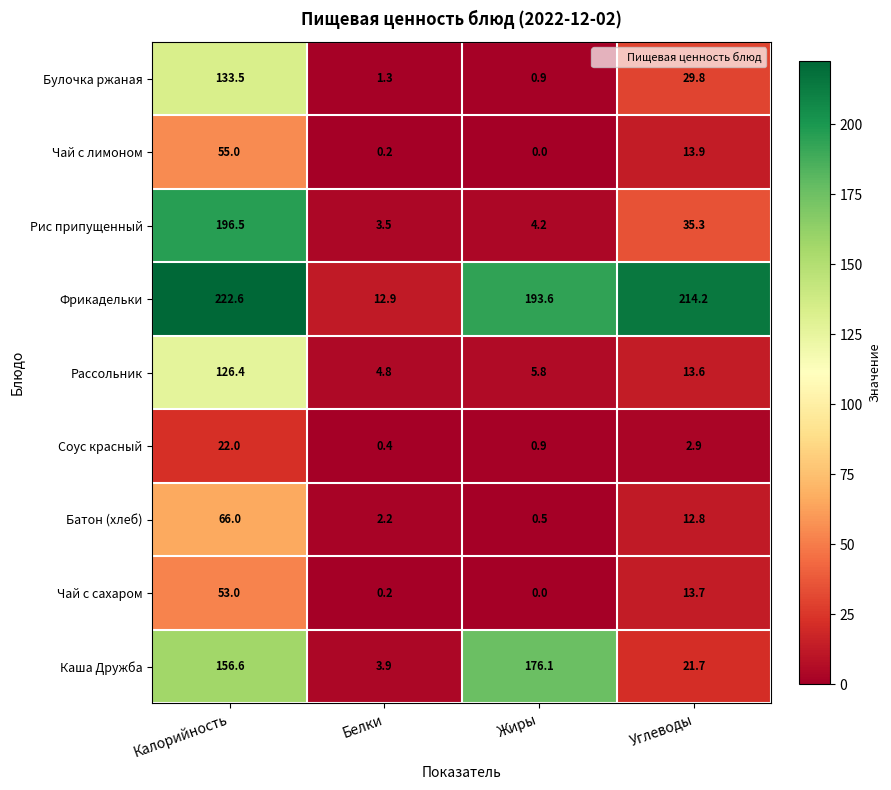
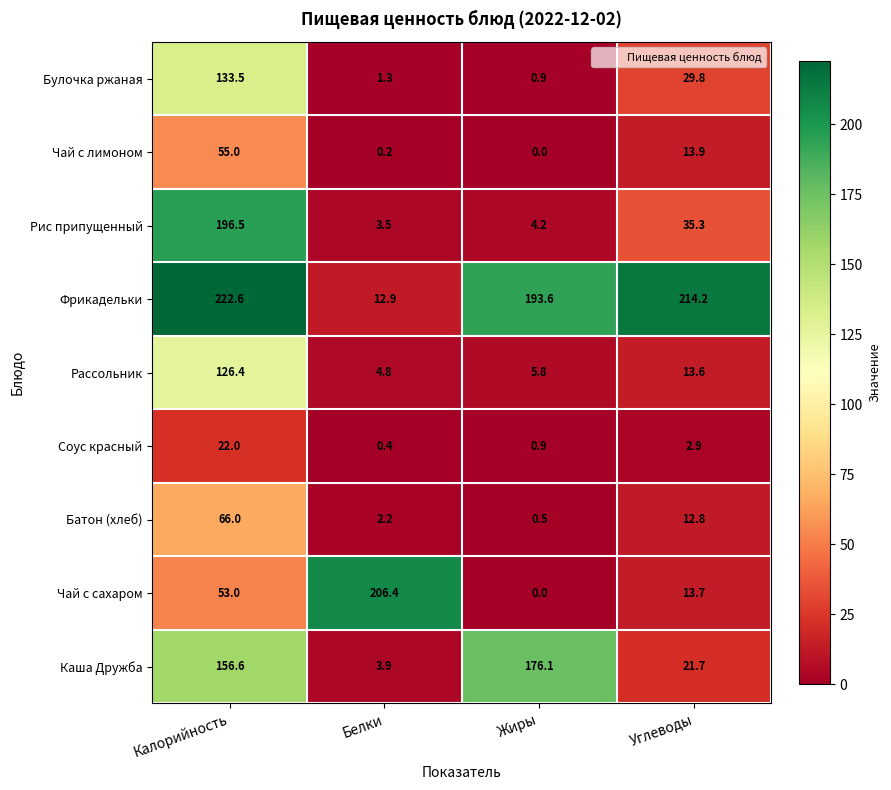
  {
    "Булочка ржаная": {
      "Калорийность": 133.5,
      "Белки": 1.3,
      "Жиры": 0.9,
      "Углеводы": 29.8
    },
    "Чай с лимоном": {
      "Калорийность": 55.0,
      "Белки": 0.2,
      "Жиры": 0.0,
      "Углеводы": 13.9
    },
    "Рис припущенный": {
      "Калорийность": 196.5,
      "Белки": 3.5,
      "Жиры": 4.2,
      "Углеводы": 35.3
    },
    "Фрикадельки": {
      "Калорийность": 222.6,
      "Белки": 12.9,
      "Жиры": 193.6,
      "Углеводы": 214.2
    },
    "Рассольник": {
      "Калорийность": 126.4,
      "Белки": 4.8,
      "Жиры": 5.8,
      "Углеводы": 13.6
    },
    "Соус красный": {
      "Калорийность": 22.0,
      "Белки": 0.4,
      "Жиры": 0.9,
      "Углеводы": 2.9
    },
    "Батон (хлеб)": {
      "Калорийность": 66.0,
      "Белки": 2.2,
      "Жиры": 0.5,
      "Углеводы": 12.8
    },
    "Чай с сахаром": {
      "Калорийность": 53.0,
-     "Белки": 0.2,
+     "Белки": 206.4,
      "Жиры": 0.0,
      "Углеводы": 13.7
    },
    "Каша Дружба": {
      "Калорийность": 156.6,
      "Белки": 3.9,
      "Жиры": 176.1,
      "Углеводы": 21.7
    }
  }
